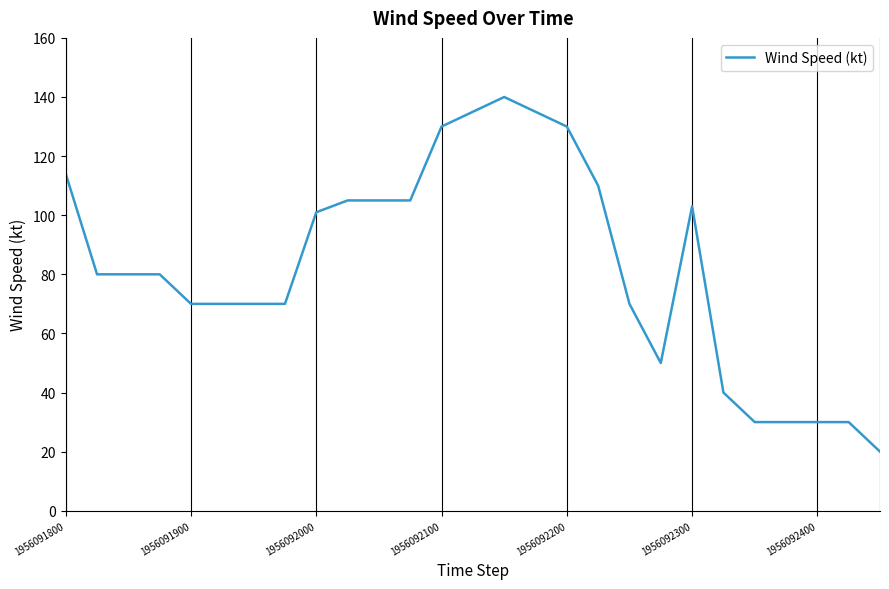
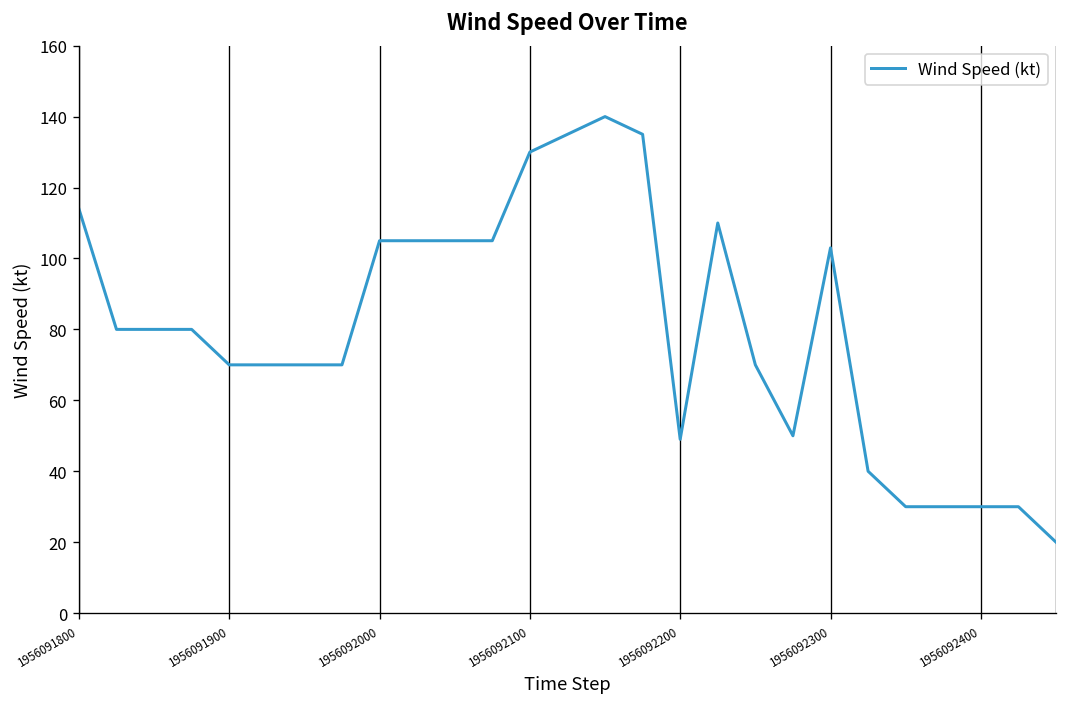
  {
    "1956091800": 114,
    "1956091900": 70,
-   "1956092000": 101,
+   "1956092000": 105,
    "1956092100": 130,
-   "1956092200": 130,
+   "1956092200": 49,
    "1956092300": 103,
    "1956092400": 30
  }
